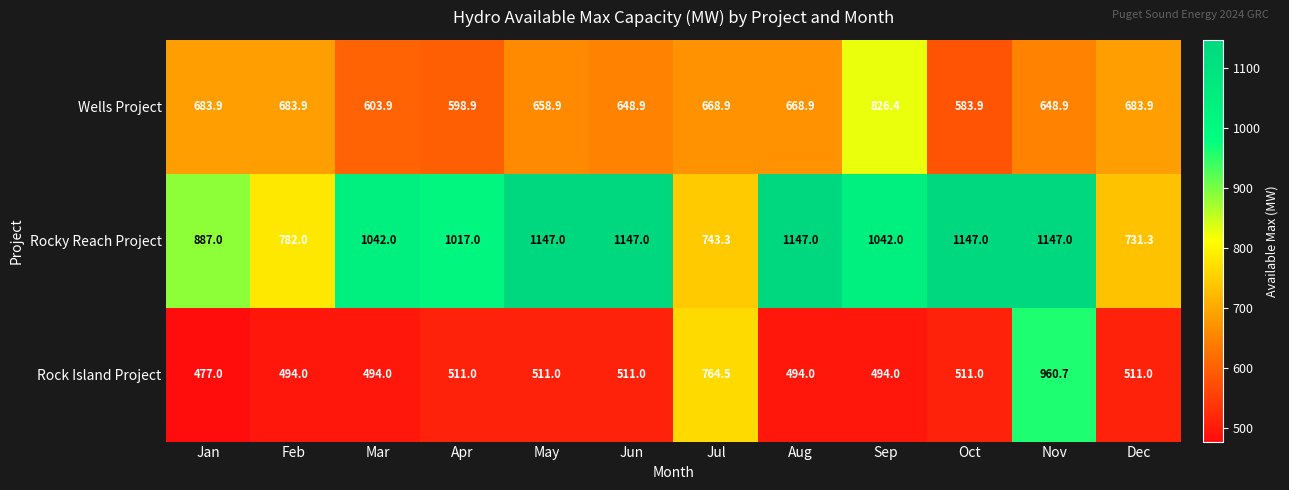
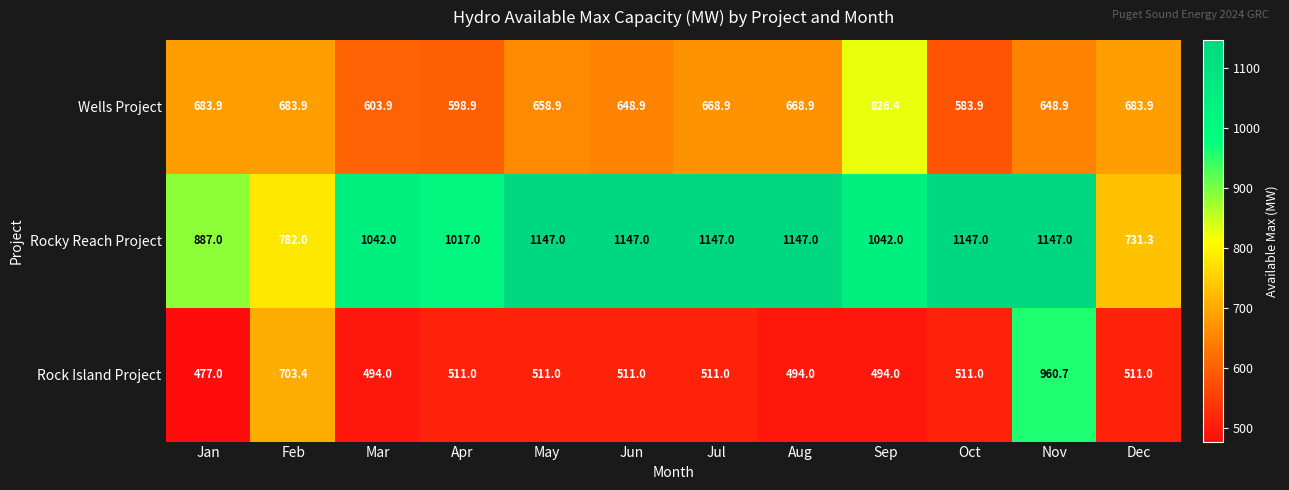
  {
    "Wells Project": {
      "Jan": 683.9,
      "Feb": 683.9,
      "Mar": 603.9,
      "Apr": 598.9,
      "May": 658.9,
      "Jun": 648.9,
      "Jul": 668.9,
      "Aug": 668.9,
      "Sep": 826.4,
      "Oct": 583.9,
      "Nov": 648.9,
      "Dec": 683.9
    },
    "Rocky Reach Project": {
      "Jan": 887.0,
      "Feb": 782.0,
      "Mar": 1042.0,
      "Apr": 1017.0,
      "May": 1147.0,
      "Jun": 1147.0,
-     "Jul": 743.3,
+     "Jul": 1147.0,
      "Aug": 1147.0,
      "Sep": 1042.0,
      "Oct": 1147.0,
      "Nov": 1147.0,
      "Dec": 731.3
    },
    "Rock Island Project": {
      "Jan": 477.0,
-     "Feb": 494.0,
+     "Feb": 703.4,
      "Mar": 494.0,
      "Apr": 511.0,
      "May": 511.0,
      "Jun": 511.0,
-     "Jul": 764.5,
+     "Jul": 511.0,
      "Aug": 494.0,
      "Sep": 494.0,
      "Oct": 511.0,
      "Nov": 960.7,
      "Dec": 511.0
    }
  }
